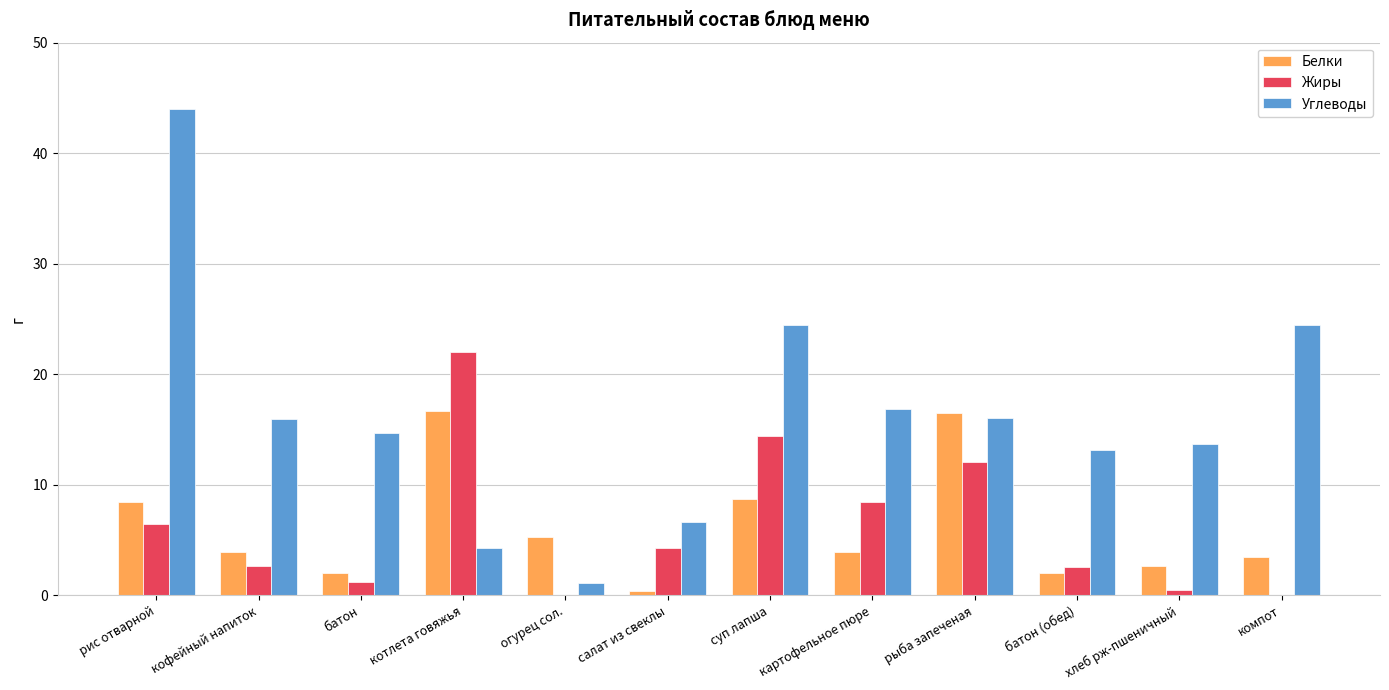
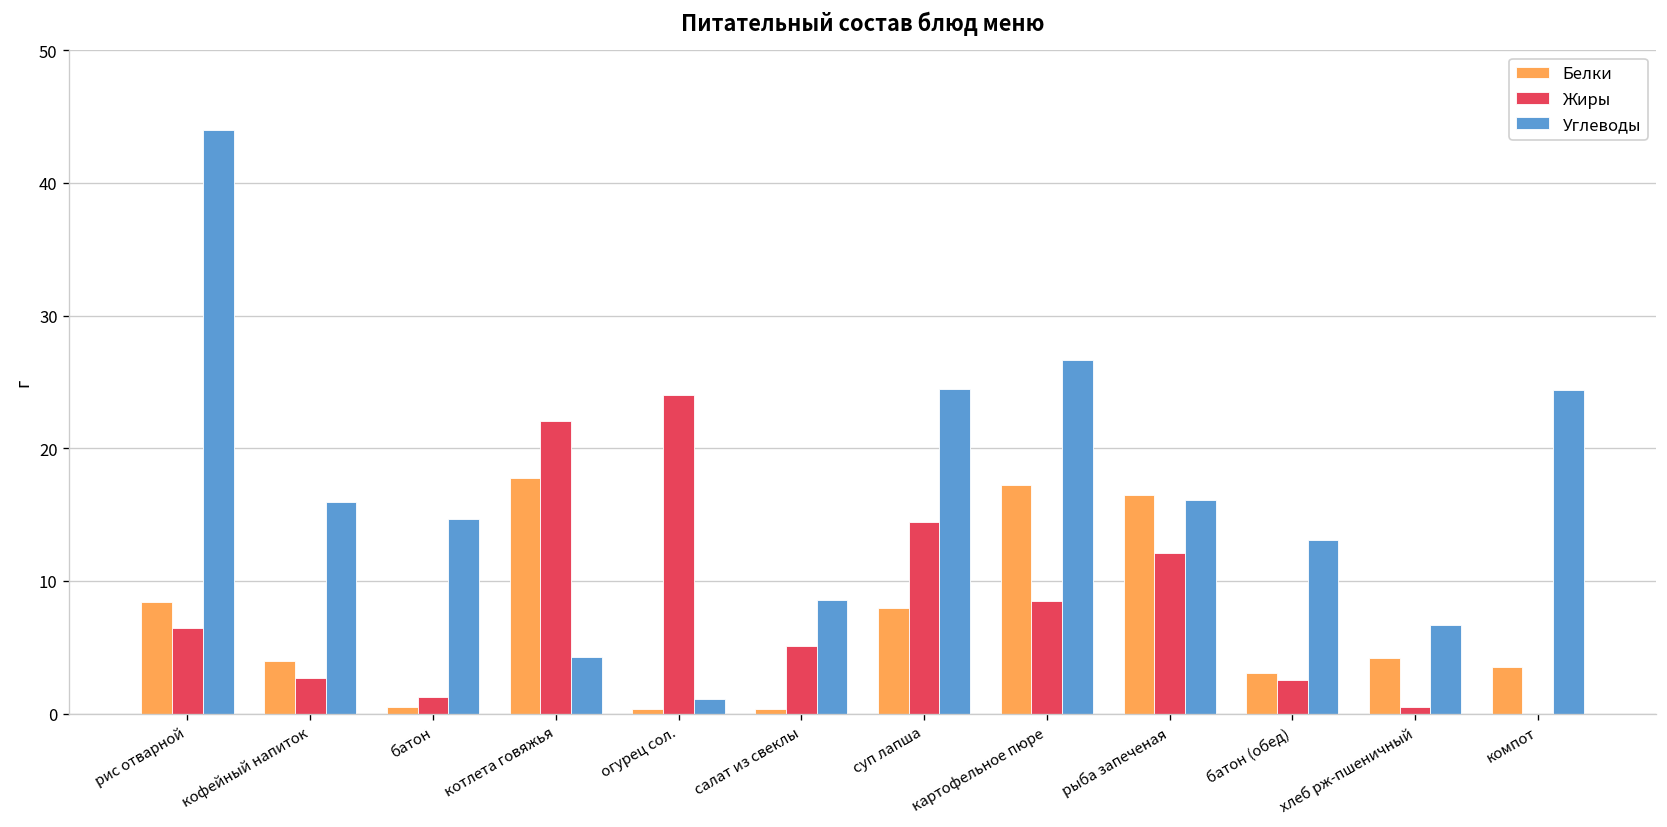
  {
    "Белки": {
      "рис отварной": 8.4,
      "кофейный напиток": 3.9,
-     "батон": 2.0,
-     "котлета говяжья": 16.7,
-     "огурец сол.": 5.3,
+     "батон": 0.5,
+     "котлета говяжья": 17.8,
+     "огурец сол.": 0.3,
      "салат из свеклы": 0.4,
-     "суп лапша": 8.7,
-     "картофельное пюре": 4.0,
+     "суп лапша": 8.0,
+     "картофельное пюре": 17.2,
      "рыба запеченая": 16.5,
-     "батон (обед)": 2.0,
-     "хлеб рж-пшеничный": 2.6,
+     "батон (обед)": 3.1,
+     "хлеб рж-пшеничный": 4.2,
      "компот": 3.5
    },
    "Жиры": {
      "рис отварной": 6.4,
      "кофейный напиток": 2.7,
      "батон": 1.2,
      "котлета говяжья": 22.0,
-     "огурец сол.": 0.0,
-     "салат из свеклы": 4.3,
+     "огурец сол.": 24.0,
+     "салат из свеклы": 5.1,
      "суп лапша": 14.4,
      "картофельное пюре": 8.5,
      "рыба запеченая": 12.1,
      "батон (обед)": 2.6,
      "хлеб рж-пшеничный": 0.5,
      "компот": 0.0
    },
    "Углеводы": {
      "рис отварной": 44.0,
      "кофейный напиток": 16.0,
      "батон": 14.7,
      "котлета говяжья": 4.3,
      "огурец сол.": 1.1,
-     "салат из свеклы": 6.7,
+     "салат из свеклы": 8.6,
      "суп лапша": 24.5,
-     "картофельное пюре": 16.9,
+     "картофельное пюре": 26.7,
      "рыба запеченая": 16.1,
      "батон (обед)": 13.1,
-     "хлеб рж-пшеничный": 13.7,
+     "хлеб рж-пшеничный": 6.7,
      "компот": 24.4
    }
  }
